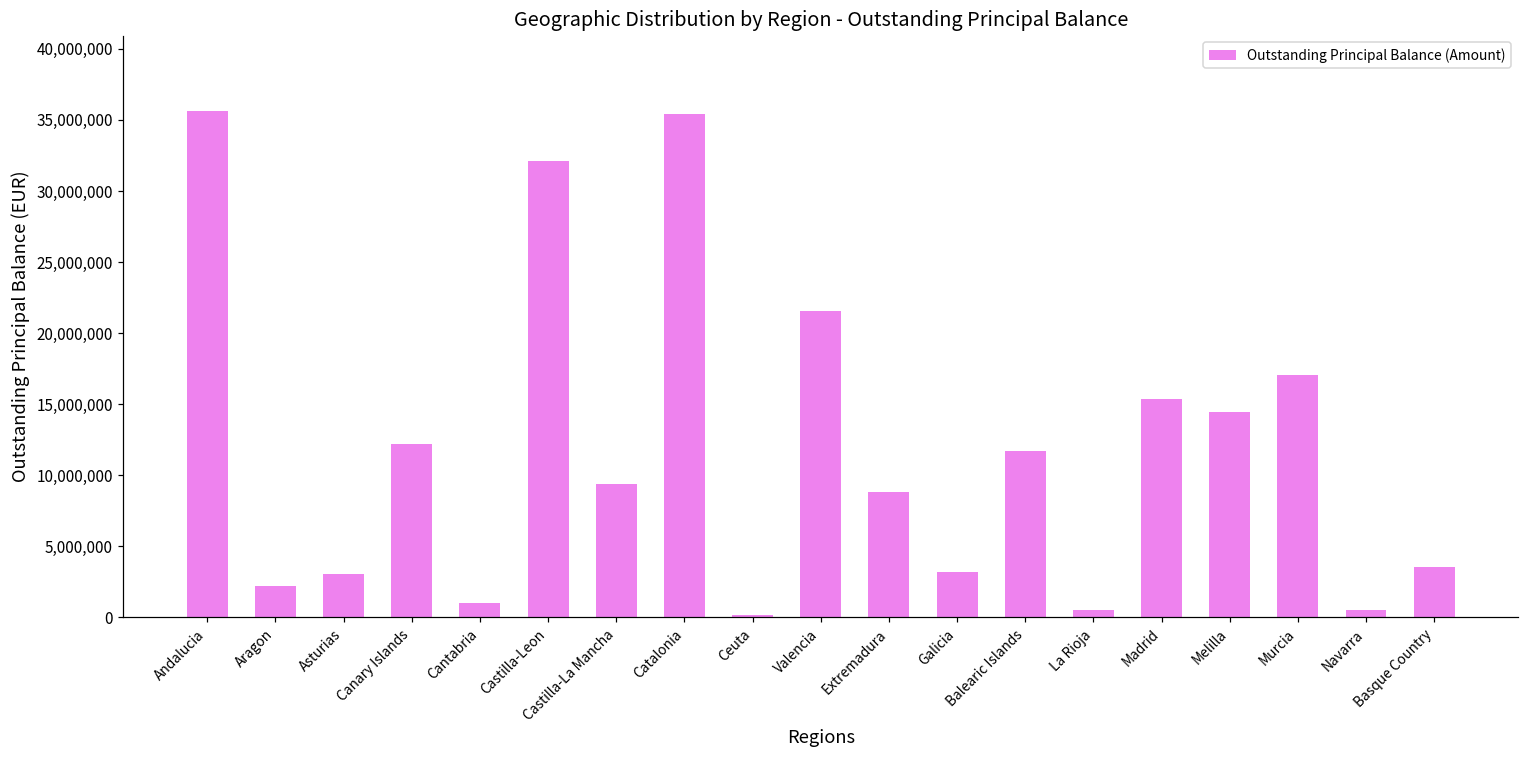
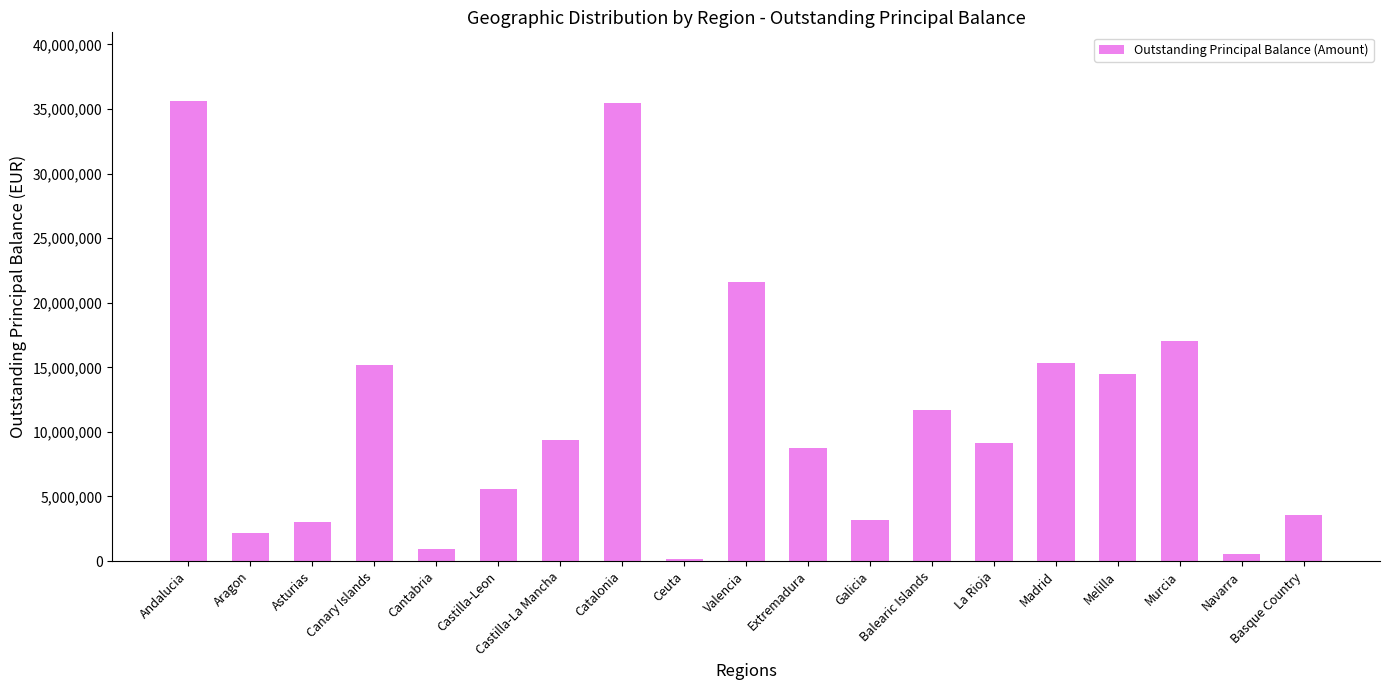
  {
    "Andalucia": "35,600,000",
    "Aragon": "2,200,000",
    "Asturias": "3,000,000",
-   "Canary Islands": "12,200,000",
+   "Canary Islands": "15,200,000",
    "Cantabria": "1,000,000",
-   "Castilla-Leon": "32,100,000",
+   "Castilla-Leon": "5,600,000",
    "Castilla-La Mancha": "9,400,000",
    "Catalonia": "35,400,000",
    "Valencia": "21,600,000",
    "Extremadura": "8,800,000",
    "Galicia": "3,200,000",
    "Balearic Islands": "11,700,000",
-   "La Rioja": "500,000",
+   "La Rioja": "9,200,000",
    "Madrid": "15,400,000",
    "Melilla": "14,500,000",
    "Murcia": "17,000,000",
    "Navarra": "500,000",
    "Basque Country": "3,600,000"
  }
